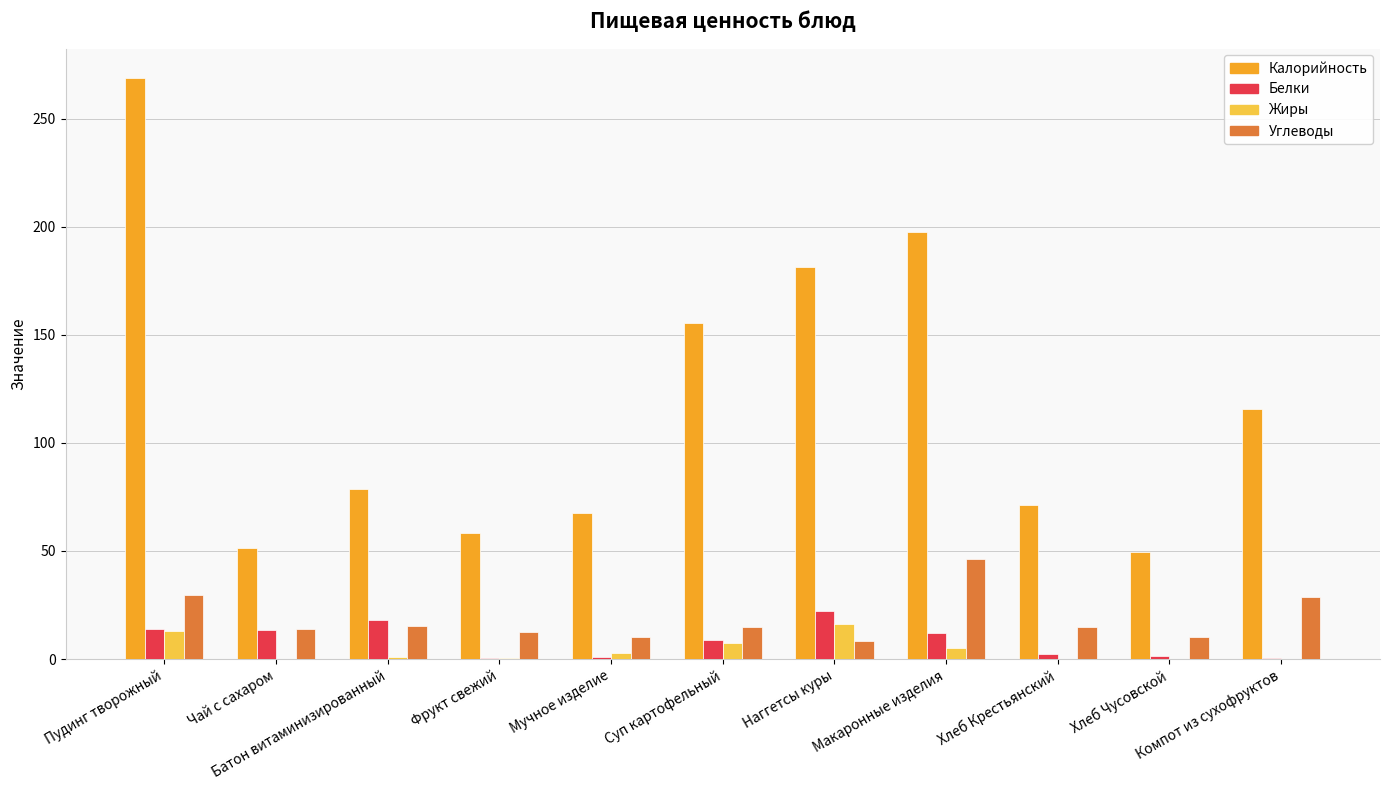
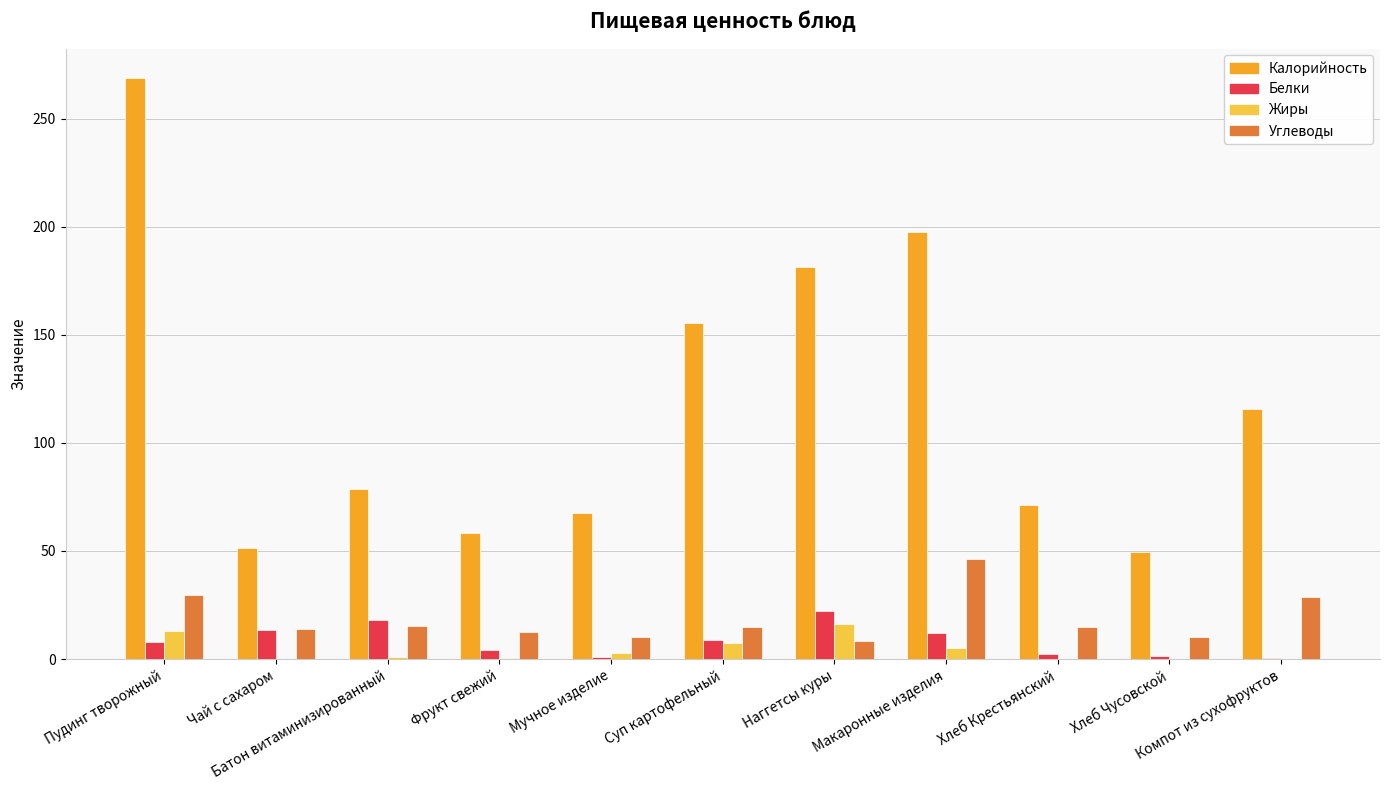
  {
    "Белки": {
-     "Пудинг творожный": 14,
+     "Пудинг творожный": 8,
      "Чай с сахаром": 14,
      "Батон витаминизированный": 18,
-     "Фрукт свежий": 1,
+     "Фрукт свежий": 4,
      "Суп картофельный": 9,
      "Наггетсы куры": 22,
      "Макаронные изделия": 12,
      "Хлеб Крестьянский": 2,
      "Хлеб Чусовской": 2
    }
  }
